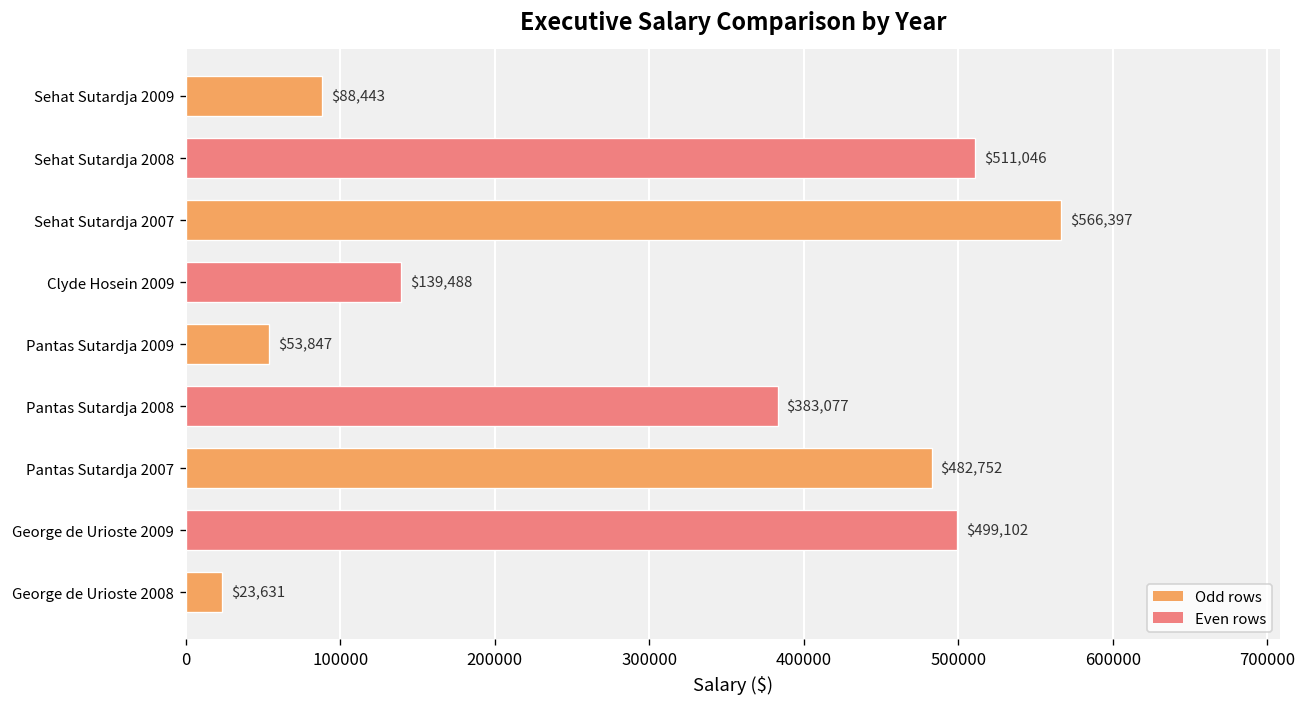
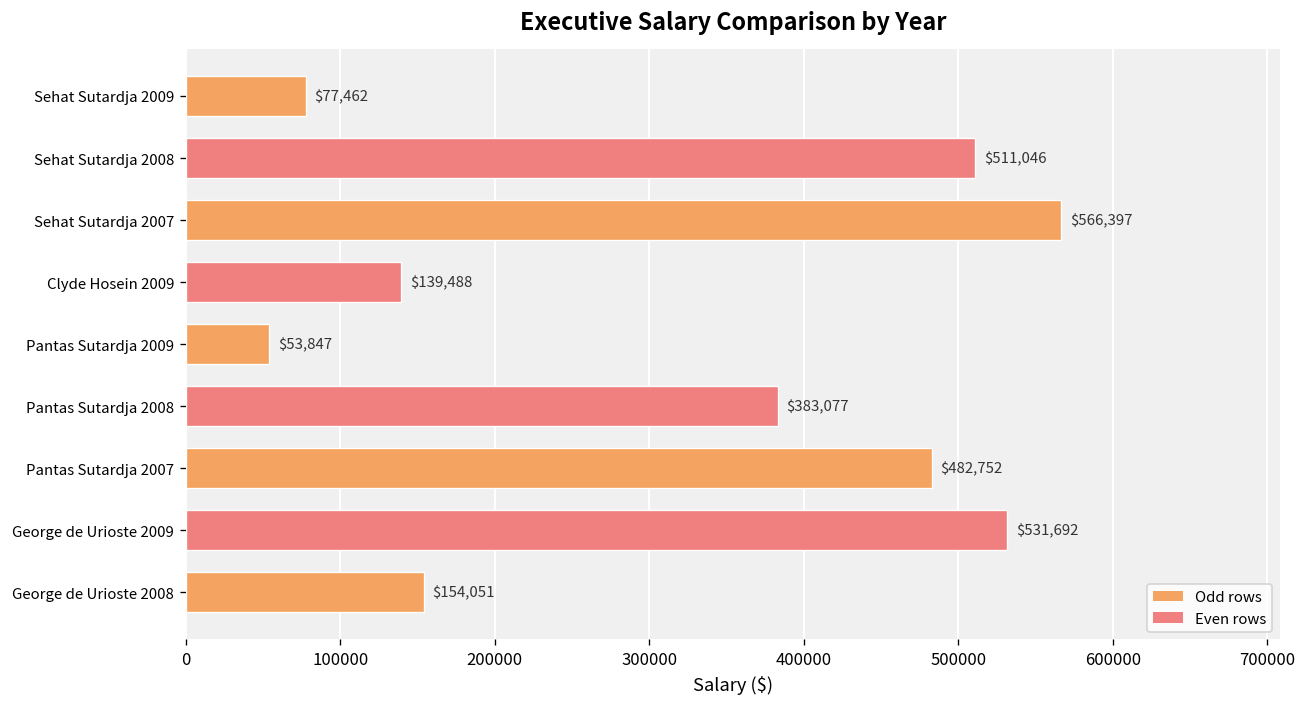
  {
-   "Sehat Sutardja 2009": "$88,443",
+   "Sehat Sutardja 2009": "$77,462",
    "Sehat Sutardja 2008": "$511,046",
    "Sehat Sutardja 2007": "$566,397",
    "Clyde Hosein 2009": "$139,488",
    "Pantas Sutardja 2009": "$53,847",
    "Pantas Sutardja 2008": "$383,077",
    "Pantas Sutardja 2007": "$482,752",
-   "George de Urioste 2009": "$499,102",
-   "George de Urioste 2008": "$23,631"
+   "George de Urioste 2009": "$531,692",
+   "George de Urioste 2008": "$154,051"
  }
